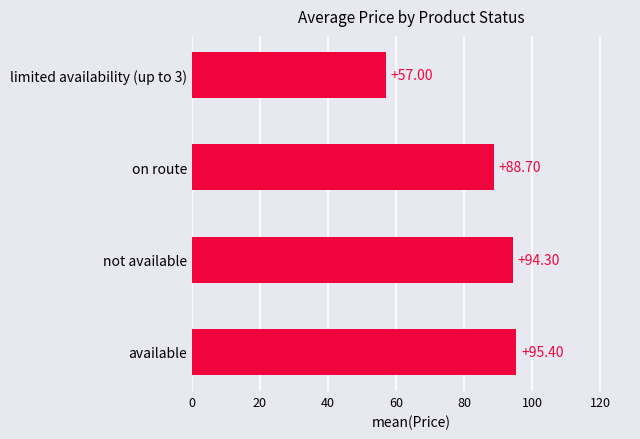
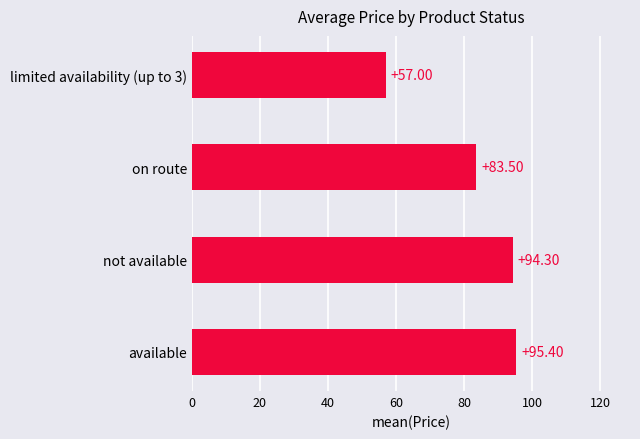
  {
    "limited availability (up to 3)": "+57.00",
-   "on route": "+88.70",
+   "on route": "+83.50",
    "not available": "+94.30",
    "available": "+95.40"
  }
